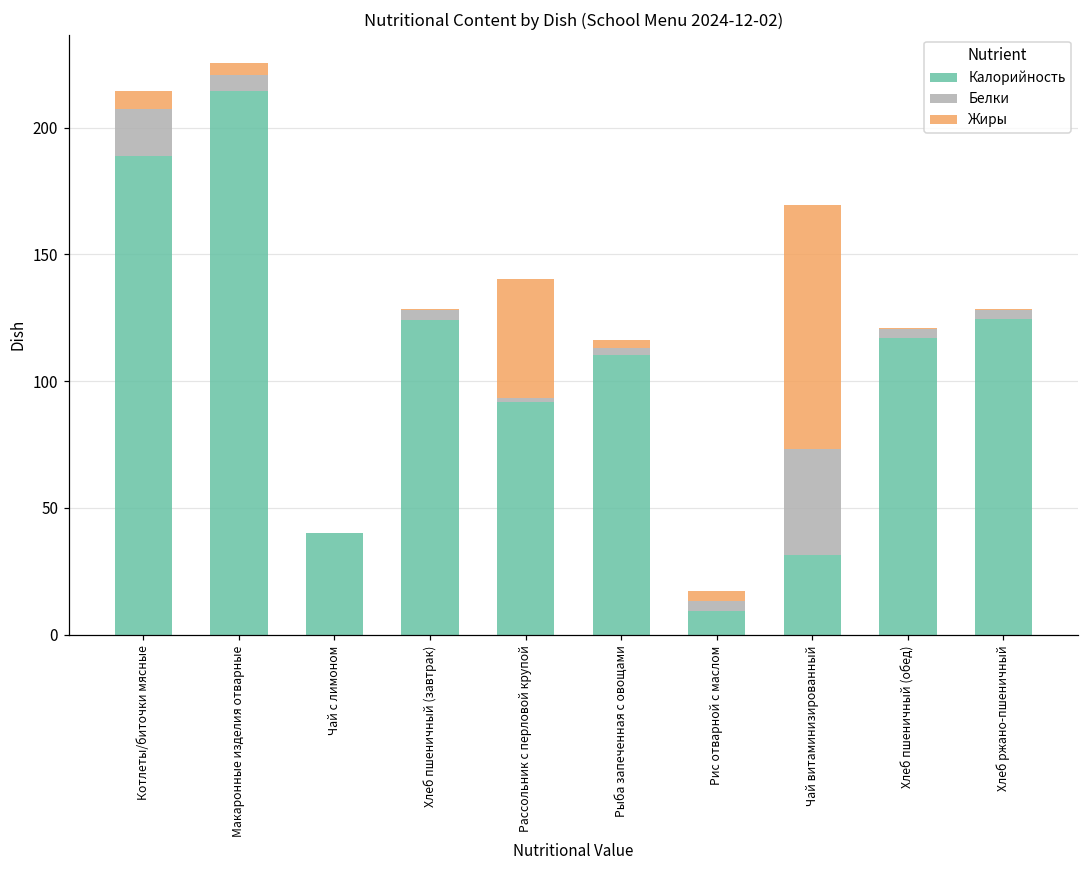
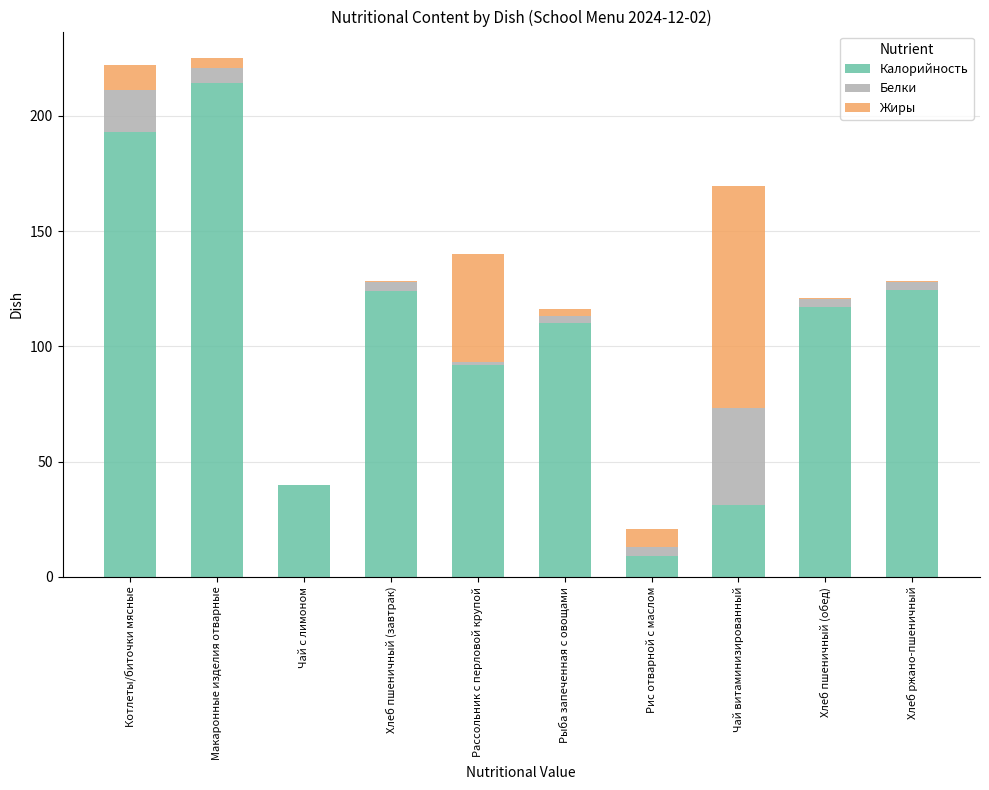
  {
    "Калорийность": {
-     "Котлеты/биточки мясные": 189,
+     "Котлеты/биточки мясные": 193,
      "Макаронные изделия отварные": 214,
      "Чай с лимоном": 40,
      "Хлеб пшеничный (завтрак)": 124,
      "Рассольник с перловой крупой": 92,
      "Рыба запеченная с овощами": 110,
      "Рис отварной с маслом": 9,
      "Чай витаминизированный": 31,
      "Хлеб пшеничный (обед)": 117,
      "Хлеб ржано-пшеничный": 124
    },
    "Белки": {
      "Котлеты/биточки мясные": 18,
      "Макаронные изделия отварные": 6,
      "Чай с лимоном": 0,
      "Хлеб пшеничный (завтрак)": 4,
      "Рассольник с перловой крупой": 2,
      "Рыба запеченная с овощами": 3,
      "Рис отварной с маслом": 4,
      "Чай витаминизированный": 42,
      "Хлеб пшеничный (обед)": 4,
      "Хлеб ржано-пшеничный": 4
    },
    "Жиры": {
-     "Котлеты/биточки мясные": 7,
+     "Котлеты/биточки мясные": 11,
      "Макаронные изделия отварные": 5,
      "Чай с лимоном": 0,
      "Рассольник с перловой крупой": 47,
      "Рыба запеченная с овощами": 3,
-     "Рис отварной с маслом": 4,
+     "Рис отварной с маслом": 8,
      "Чай витаминизированный": 96
    }
  }
